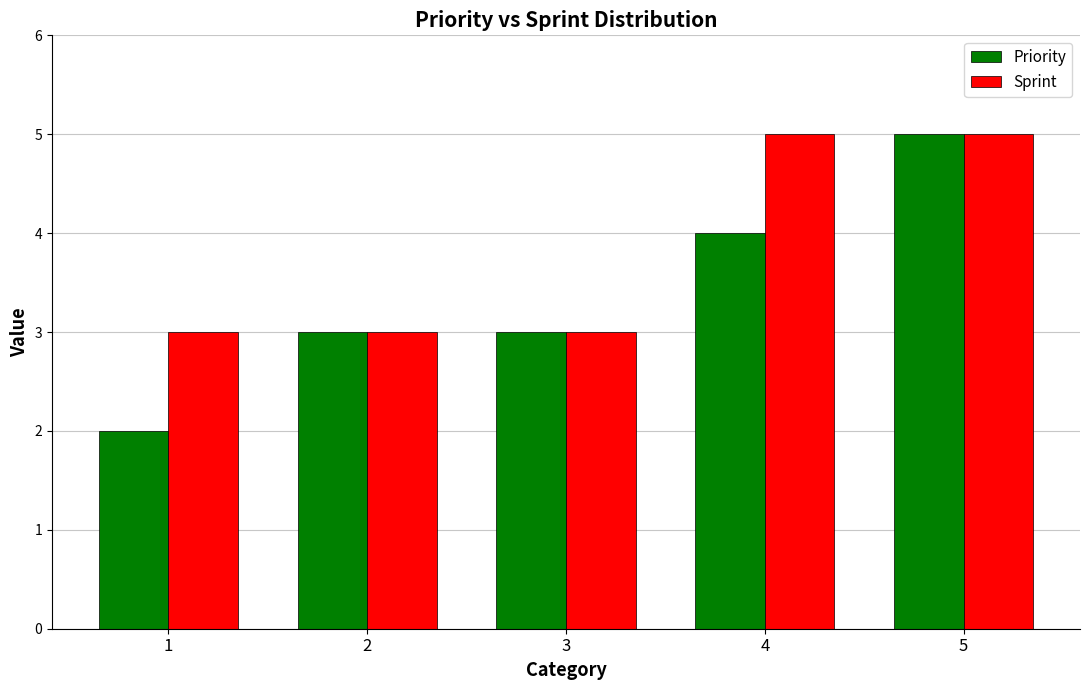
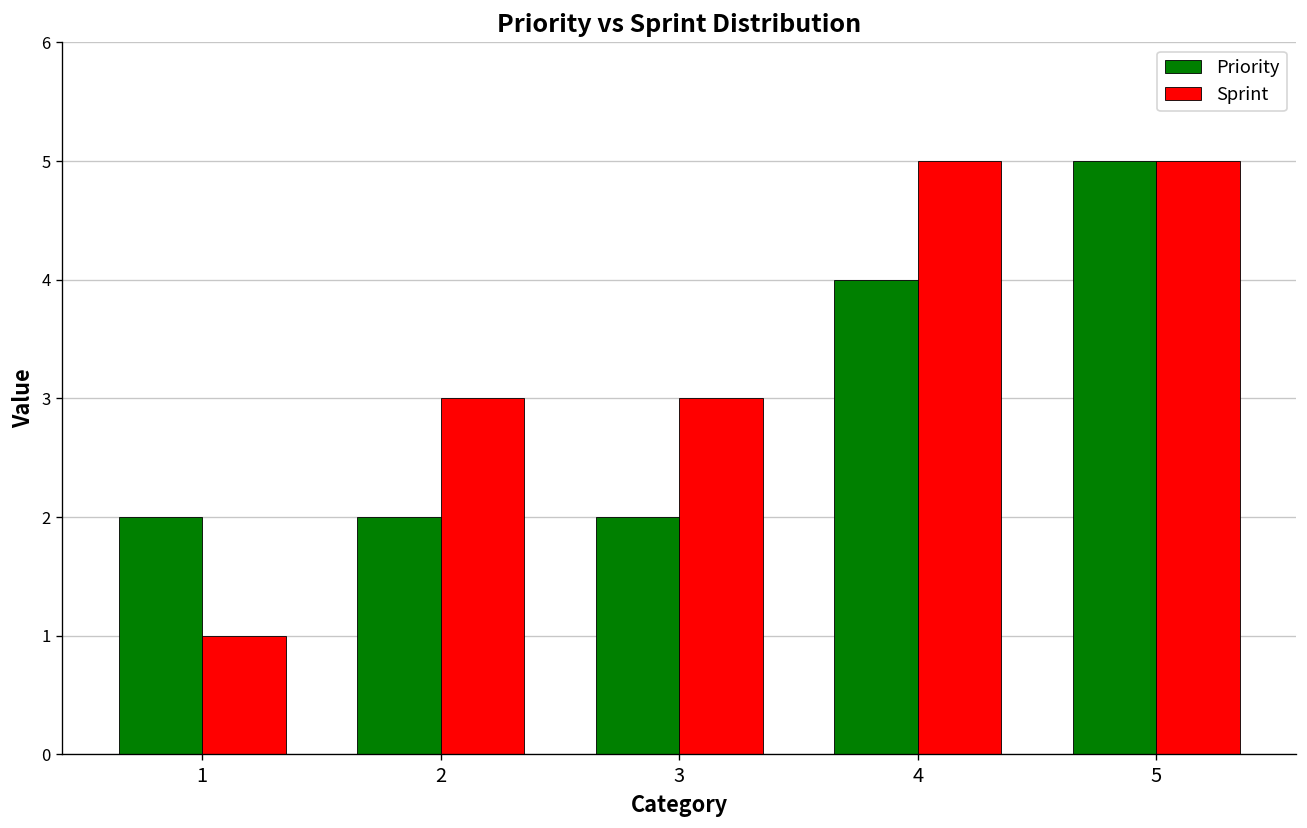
  {
    "Priority": {
      "1": 2,
-     "2": 3,
-     "3": 3,
+     "2": 2,
+     "3": 2,
      "4": 4,
      "5": 5
    },
    "Sprint": {
-     "1": 3,
+     "1": 1,
      "2": 3,
      "3": 3,
      "4": 5,
      "5": 5
    }
  }
